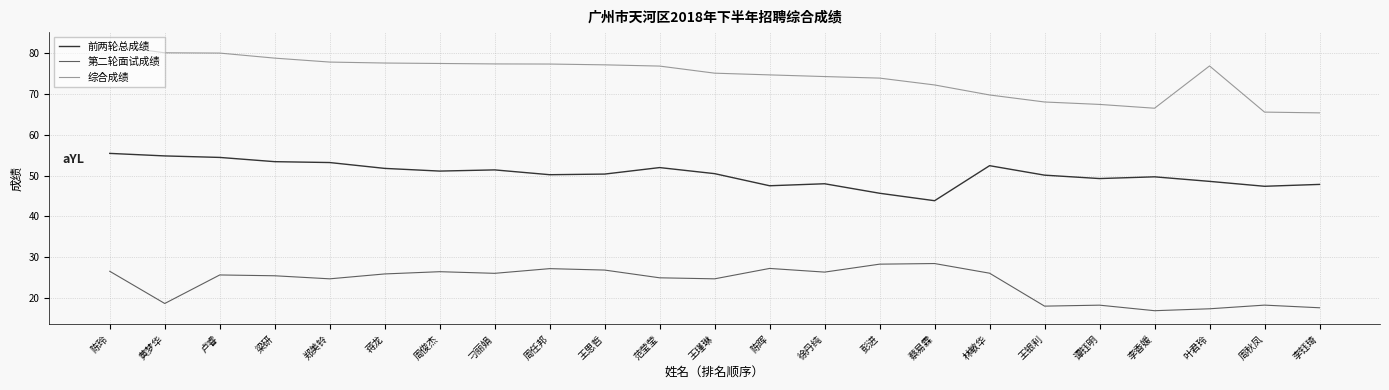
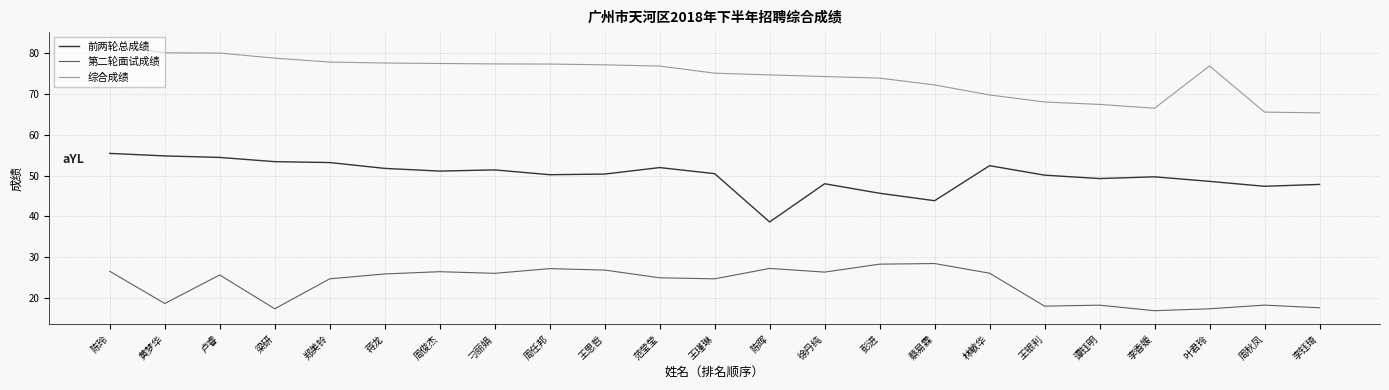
  {
    "前两轮总成绩": {
      "陈玲": 55,
      "黄梦华": 55,
      "卢睿": 54,
      "梁研": 53,
      "郑美铃": 53,
      "蒋龙": 52,
      "周俊杰": 51,
      "刁丽娟": 51,
      "周任邦": 50,
      "王思哲": 50,
      "范莹莹": 52,
      "王瑾琳": 50,
-     "陈晖": 47,
+     "陈晖": 39,
      "徐丹纯": 48,
      "彭进": 46,
      "蔡易霖": 44,
      "林敏华": 52,
      "王银利": 50,
      "谭钰明": 49,
      "李香媛": 50,
      "叶君玲": 49,
      "周秋凤": 47,
      "李钰琦": 48
    },
    "第二轮面试成绩": {
      "陈玲": 27,
      "黄梦华": 19,
      "卢睿": 26,
-     "梁研": 25,
+     "梁研": 17,
      "郑美铃": 25,
      "蒋龙": 26,
      "周俊杰": 26,
      "刁丽娟": 26,
      "周任邦": 27,
      "王思哲": 27,
      "范莹莹": 25,
      "王瑾琳": 25,
      "陈晖": 27,
      "徐丹纯": 26,
      "彭进": 28,
      "蔡易霖": 28,
      "林敏华": 26,
      "王银利": 18,
      "谭钰明": 18,
      "李香媛": 17,
      "叶君玲": 17,
      "周秋凤": 18,
      "李钰琦": 18
    },
    "综合成绩": {
      "黄梦华": 80,
      "卢睿": 80,
      "梁研": 79,
      "郑美铃": 78,
      "蒋龙": 78,
      "周俊杰": 77,
      "刁丽娟": 77,
      "周任邦": 77,
      "王思哲": 77,
      "范莹莹": 77,
      "王瑾琳": 75,
      "陈晖": 75,
      "徐丹纯": 74,
      "彭进": 74,
      "蔡易霖": 72,
      "林敏华": 70,
      "王银利": 68,
      "谭钰明": 67,
      "李香媛": 67,
      "叶君玲": 77,
      "周秋凤": 66,
      "李钰琦": 65
    }
  }
